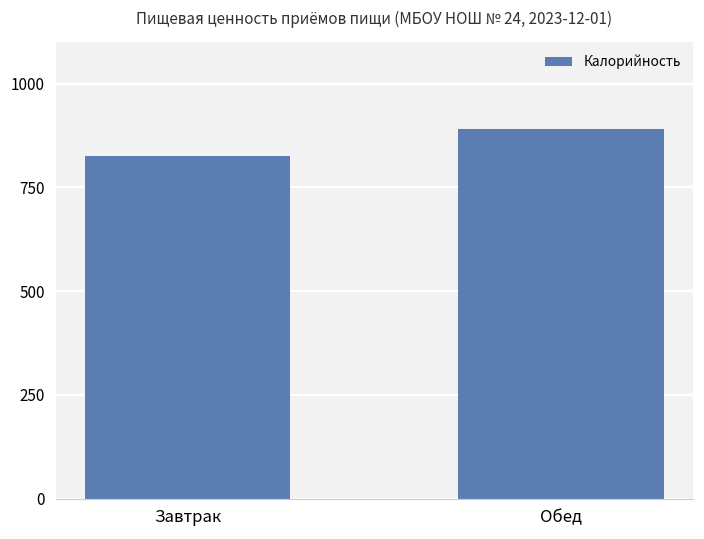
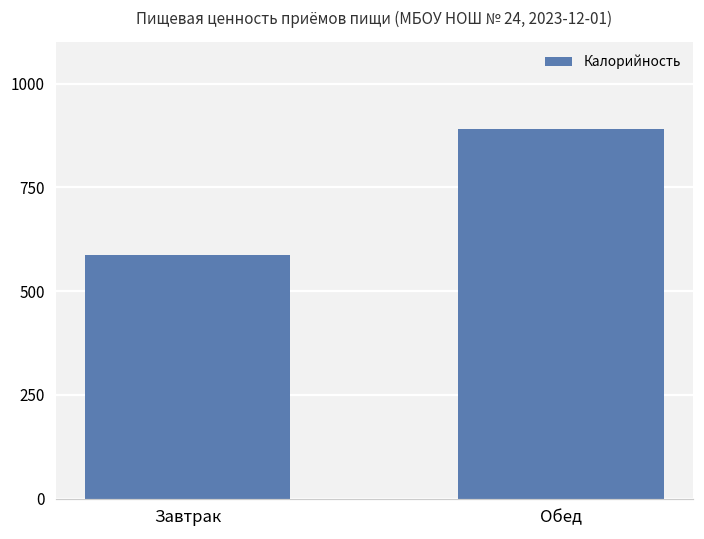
  {
-   "Завтрак": 830,
+   "Завтрак": 590,
    "Обед": 890
  }
